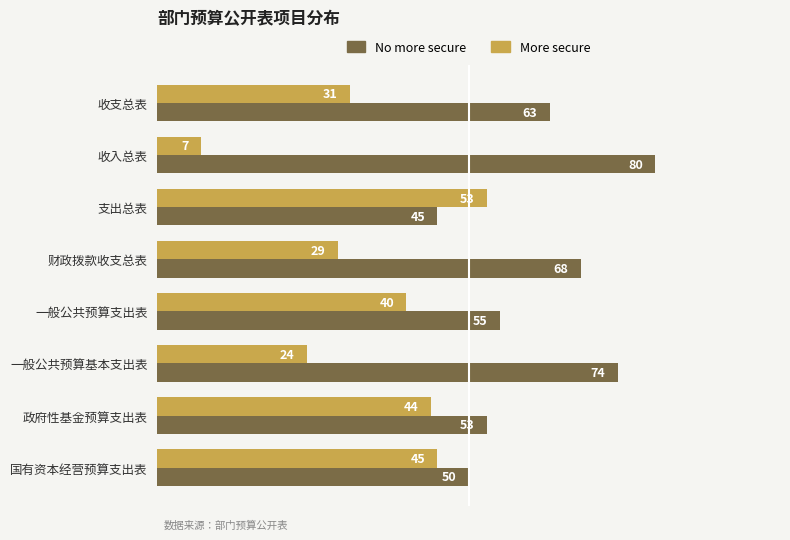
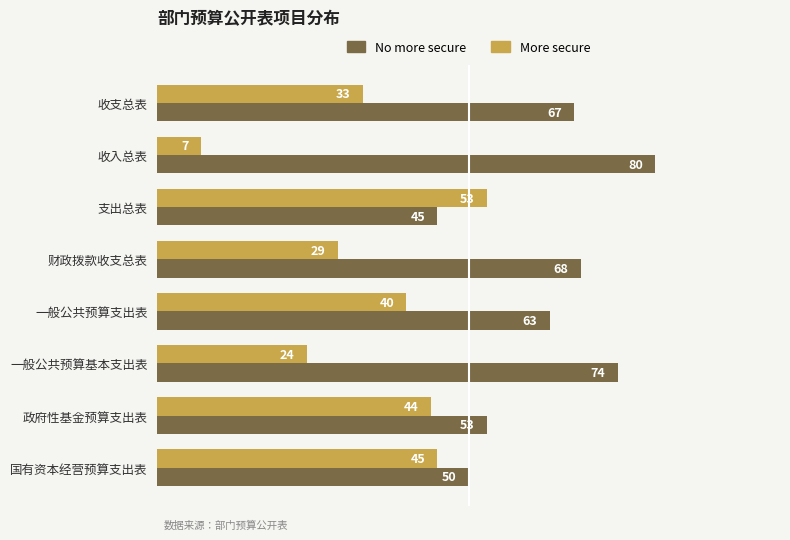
  {
    "No more secure": {
-     "收支总表": 63,
+     "收支总表": 67,
      "收入总表": 80,
      "支出总表": 45,
      "财政拨款收支总表": 68,
-     "一般公共预算支出表": 55,
+     "一般公共预算支出表": 63,
      "一般公共预算基本支出表": 74,
      "政府性基金预算支出表": 53,
      "国有资本经营预算支出表": 50
    },
    "More secure": {
-     "收支总表": 31,
+     "收支总表": 33,
      "收入总表": 7,
      "支出总表": 53,
      "财政拨款收支总表": 29,
      "一般公共预算支出表": 40,
      "一般公共预算基本支出表": 24,
      "政府性基金预算支出表": 44,
      "国有资本经营预算支出表": 45
    }
  }
